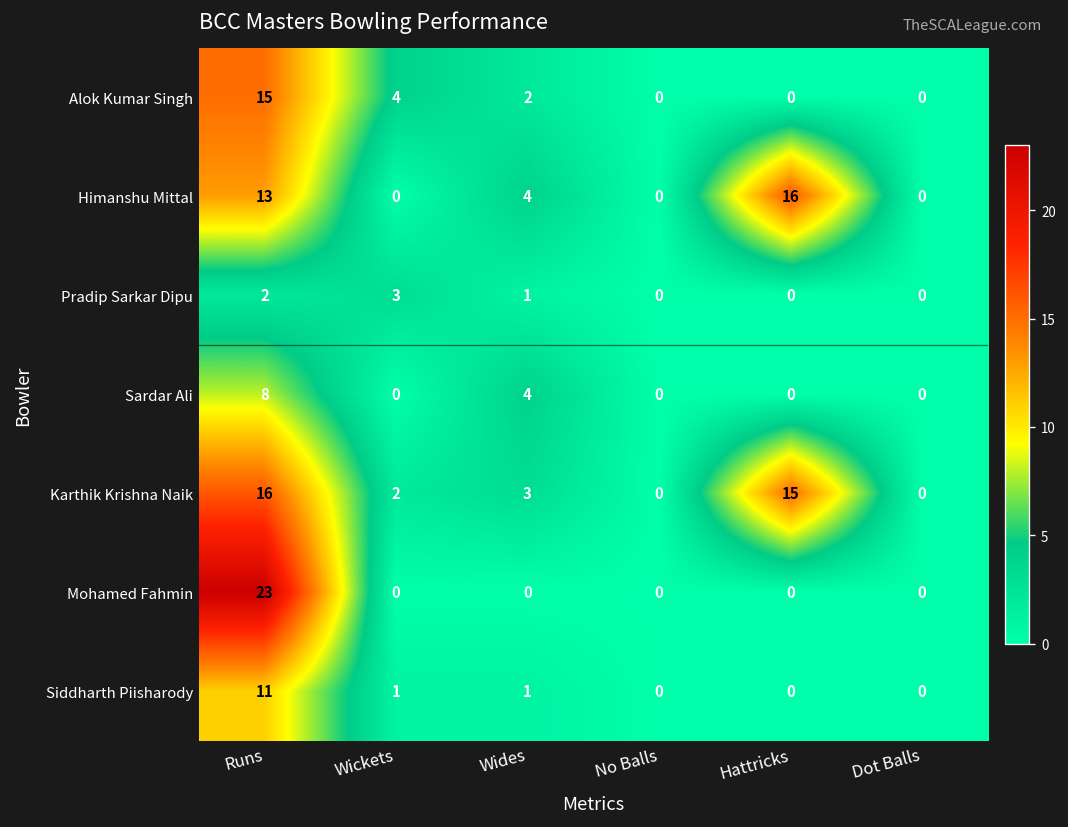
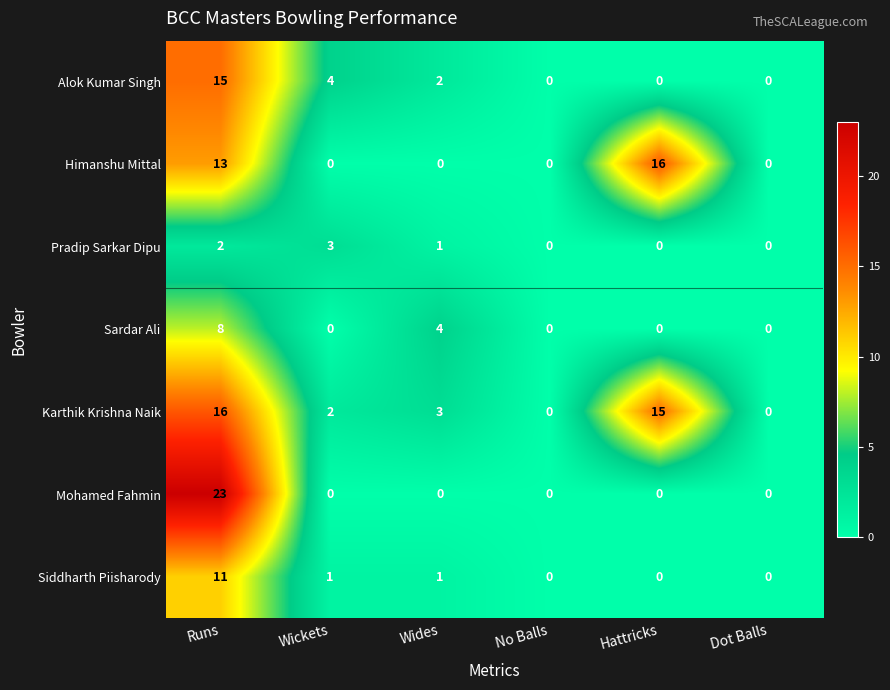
  {
    "Alok Kumar Singh": {
      "Runs": 15,
      "Wickets": 4,
      "Wides": 2,
      "No Balls": 0,
      "Hattricks": 0,
      "Dot Balls": 0
    },
    "Himanshu Mittal": {
      "Runs": 13,
      "Wickets": 0,
-     "Wides": 4,
+     "Wides": 0,
      "No Balls": 0,
      "Hattricks": 16,
      "Dot Balls": 0
    },
    "Pradip Sarkar Dipu": {
      "Runs": 2,
      "Wickets": 3,
      "Wides": 1,
      "No Balls": 0,
      "Hattricks": 0,
      "Dot Balls": 0
    },
    "Sardar Ali": {
      "Runs": 8,
      "Wickets": 0,
      "Wides": 4,
      "No Balls": 0,
      "Hattricks": 0,
      "Dot Balls": 0
    },
    "Karthik Krishna Naik": {
      "Runs": 16,
      "Wickets": 2,
      "Wides": 3,
      "No Balls": 0,
      "Hattricks": 15,
      "Dot Balls": 0
    },
    "Mohamed Fahmin": {
      "Runs": 23,
      "Wickets": 0,
      "Wides": 0,
      "No Balls": 0,
      "Hattricks": 0,
      "Dot Balls": 0
    },
    "Siddharth Piisharody": {
      "Runs": 11,
      "Wickets": 1,
      "Wides": 1,
      "No Balls": 0,
      "Hattricks": 0,
      "Dot Balls": 0
    }
  }
